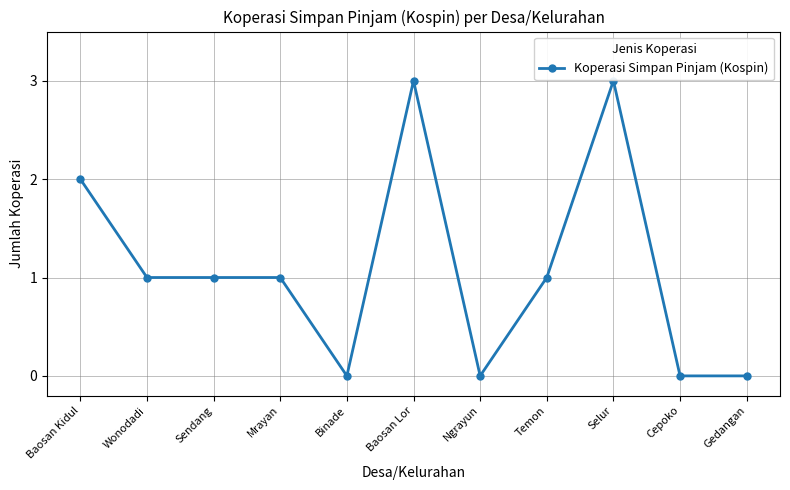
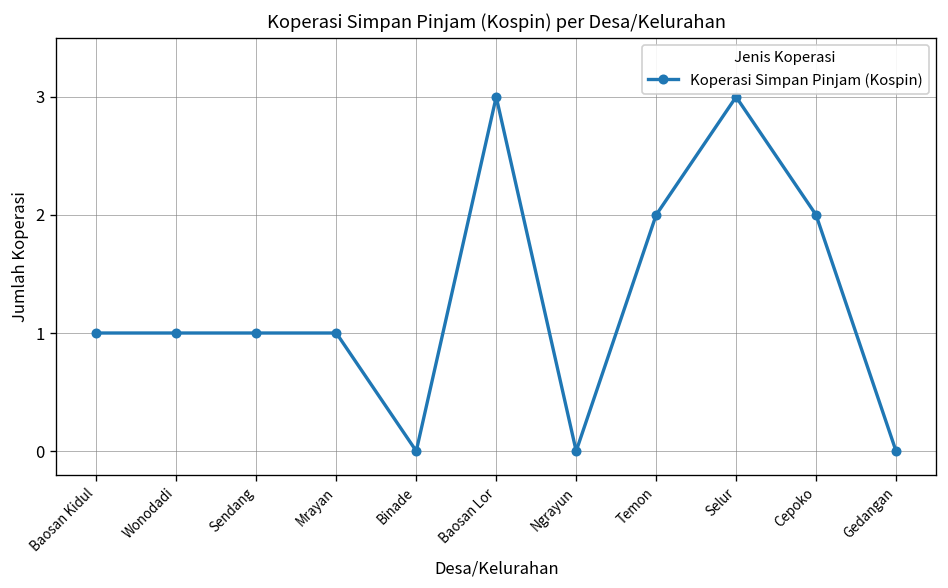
  {
-   "Baosan Kidul": 2,
+   "Baosan Kidul": 1,
    "Wonodadi": 1,
    "Sendang": 1,
    "Mrayan": 1,
    "Binade": 0,
    "Baosan Lor": 3,
    "Ngrayun": 0,
-   "Temon": 1,
+   "Temon": 2,
    "Selur": 3,
-   "Cepoko": 0,
+   "Cepoko": 2,
    "Gedangan": 0
  }
